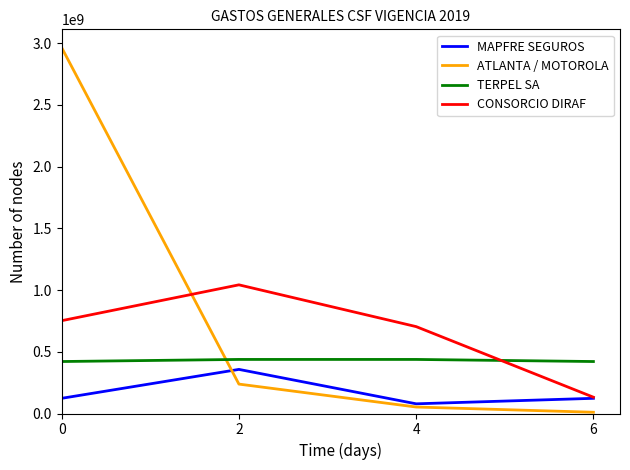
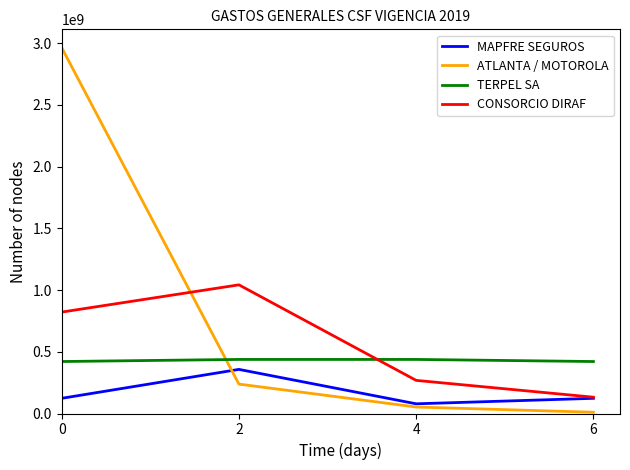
  {
    "MAPFRE SEGUROS": {
      "0": 120000000,
      "2": 360000000,
      "4": 80000000
    },
    "ATLANTA / MOTOROLA": {
      "0": 2960000000,
      "2": 240000000,
      "4": 50000000,
      "6": 10000000
    },
    "TERPEL SA": {
      "0": 420000000,
      "2": 440000000,
      "4": 440000000,
      "6": 420000000
    },
    "CONSORCIO DIRAF": {
-     "0": 750000000,
+     "0": 820000000,
      "2": 1040000000,
-     "4": 700000000
+     "4": 270000000
    }
  }
